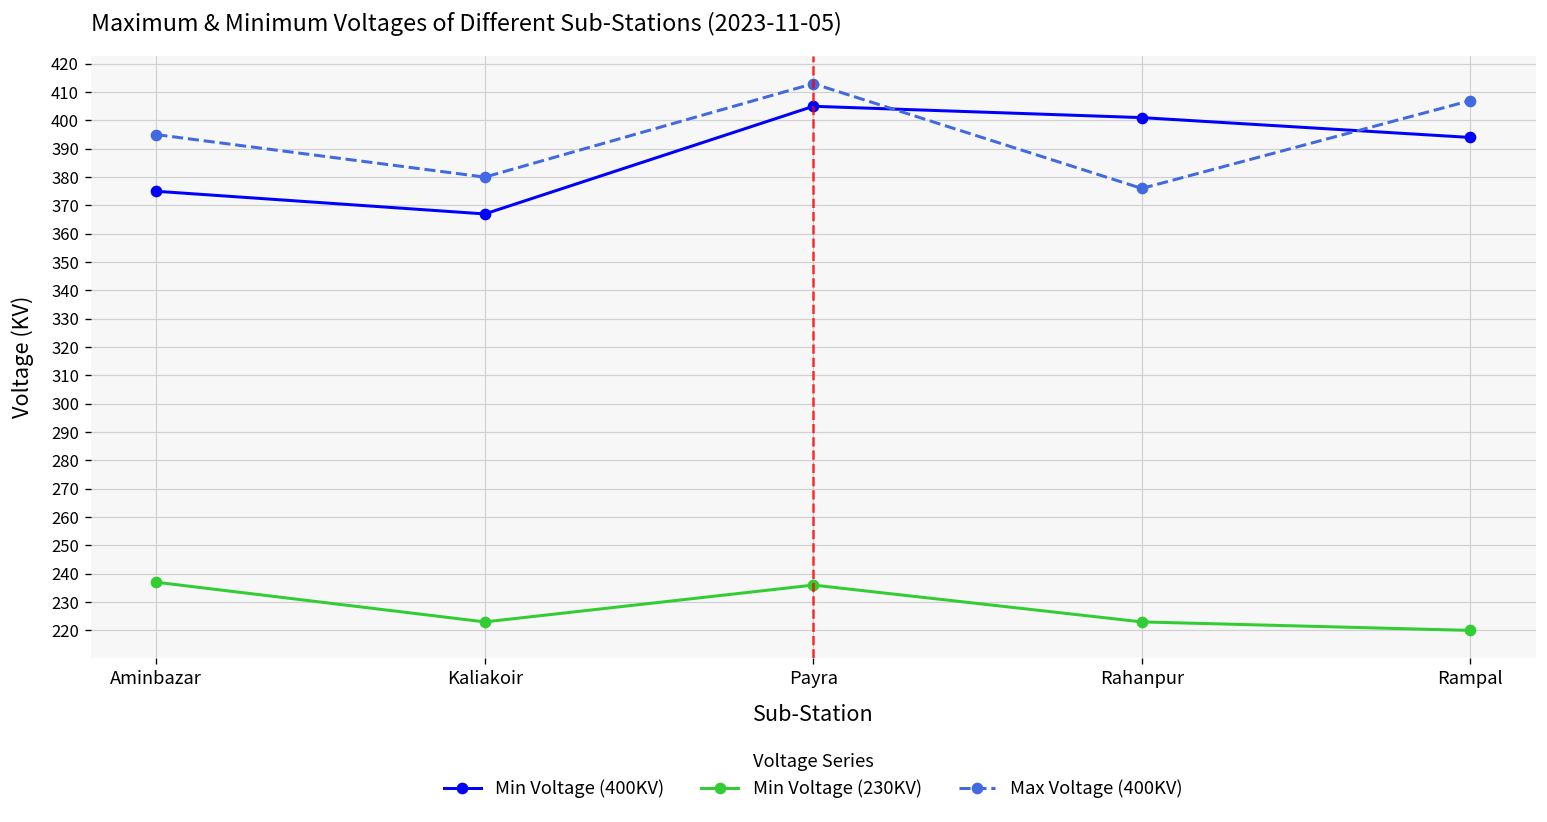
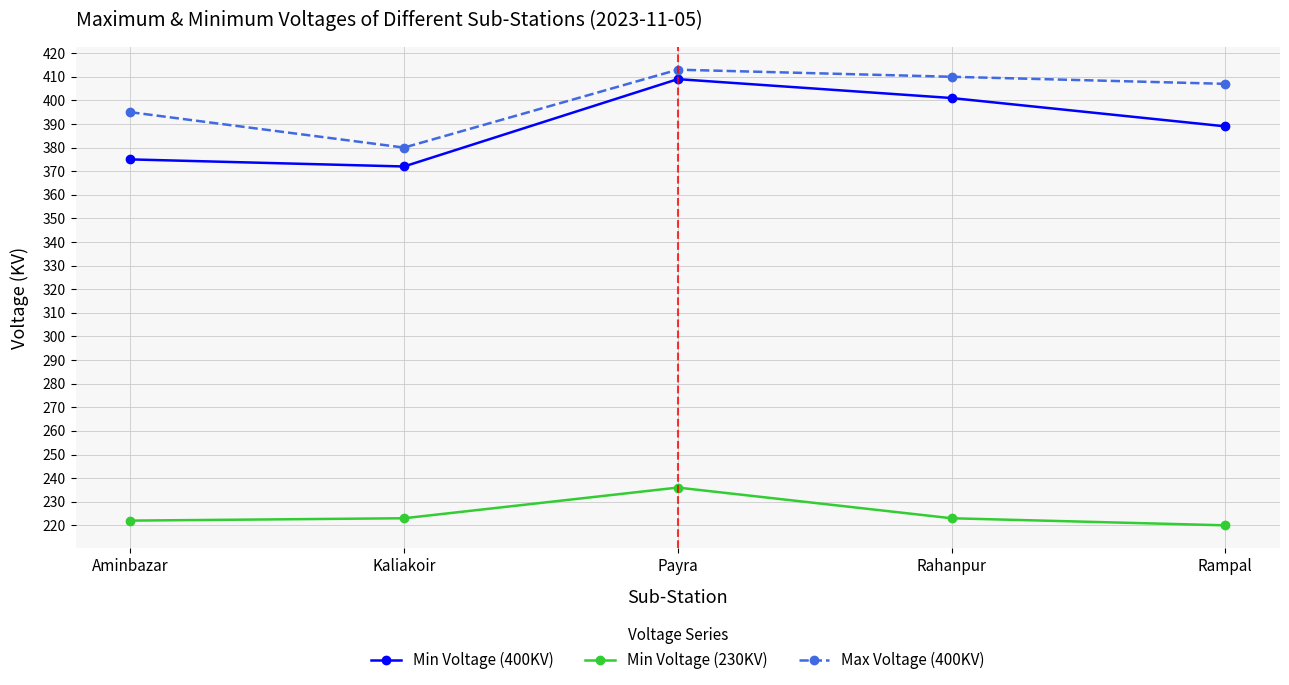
  {
    "Min Voltage (400KV)": {
      "Aminbazar": 375,
-     "Kaliakoir": 367,
-     "Payra": 405,
+     "Kaliakoir": 372,
+     "Payra": 409,
      "Rahanpur": 401,
-     "Rampal": 394
+     "Rampal": 389
    },
    "Min Voltage (230KV)": {
-     "Aminbazar": 237,
+     "Aminbazar": 222,
      "Kaliakoir": 223,
      "Payra": 236,
      "Rahanpur": 223,
      "Rampal": 220
    },
    "Max Voltage (400KV)": {
      "Aminbazar": 395,
      "Kaliakoir": 380,
      "Payra": 413,
-     "Rahanpur": 376,
+     "Rahanpur": 410,
      "Rampal": 407
    }
  }
